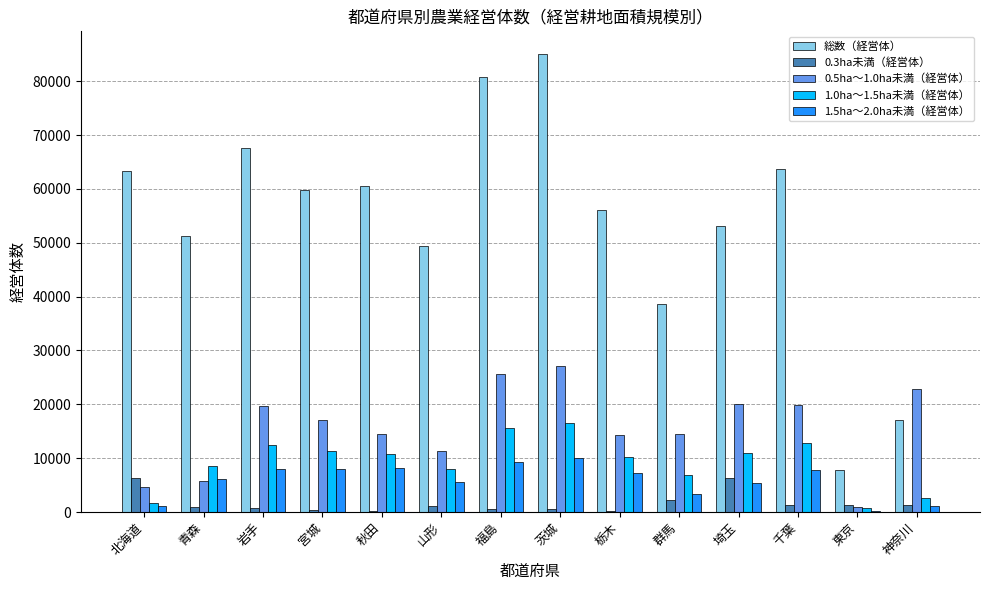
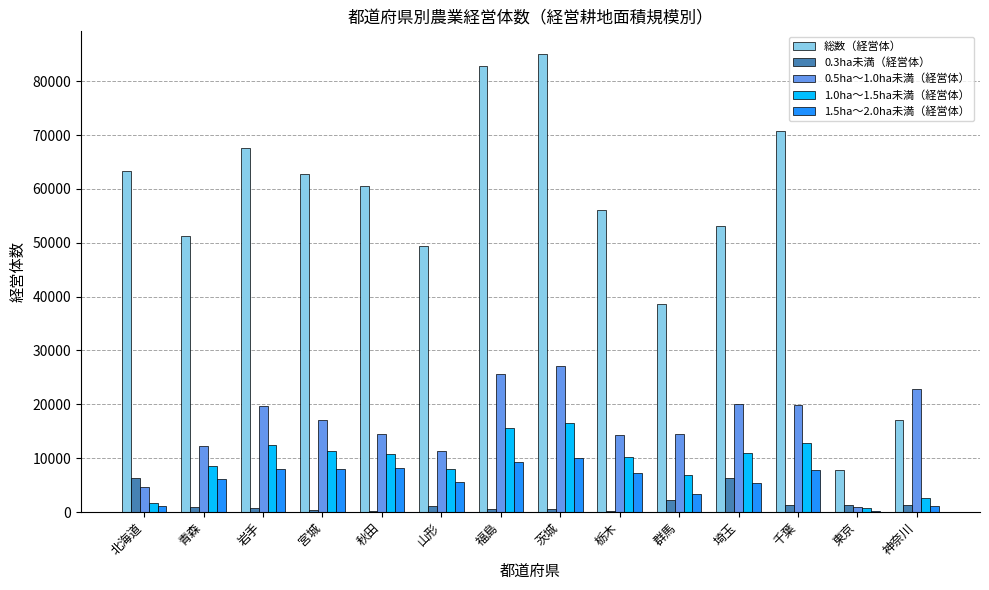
  {
    "総数（経営体）": {
      "北海道": 63000,
      "青森": 51000,
      "岩手": 68000,
-     "宮城": 60000,
+     "宮城": 63000,
      "秋田": 60000,
      "山形": 49000,
-     "福島": 81000,
+     "福島": 83000,
      "茨城": 85000,
      "栃木": 56000,
      "群馬": 39000,
      "埼玉": 53000,
-     "千葉": 64000,
+     "千葉": 71000,
      "東京": 8000,
      "神奈川": 17000
    },
    "0.3ha未満（経営体）": {
      "北海道": 6000,
      "青森": 1000,
      "岩手": 1000,
      "山形": 1000,
      "福島": 1000,
      "茨城": 1000,
      "群馬": 2000,
      "埼玉": 6000,
      "千葉": 1000,
      "東京": 1000,
      "神奈川": 1000
    },
    "0.5ha～1.0ha未満（経営体）": {
      "北海道": 5000,
-     "青森": 6000,
+     "青森": 12000,
      "岩手": 20000,
      "宮城": 17000,
      "秋田": 14000,
      "山形": 11000,
      "福島": 26000,
      "茨城": 27000,
      "栃木": 14000,
      "群馬": 14000,
      "埼玉": 20000,
      "千葉": 20000,
      "東京": 1000,
      "神奈川": 23000
    }
  }
